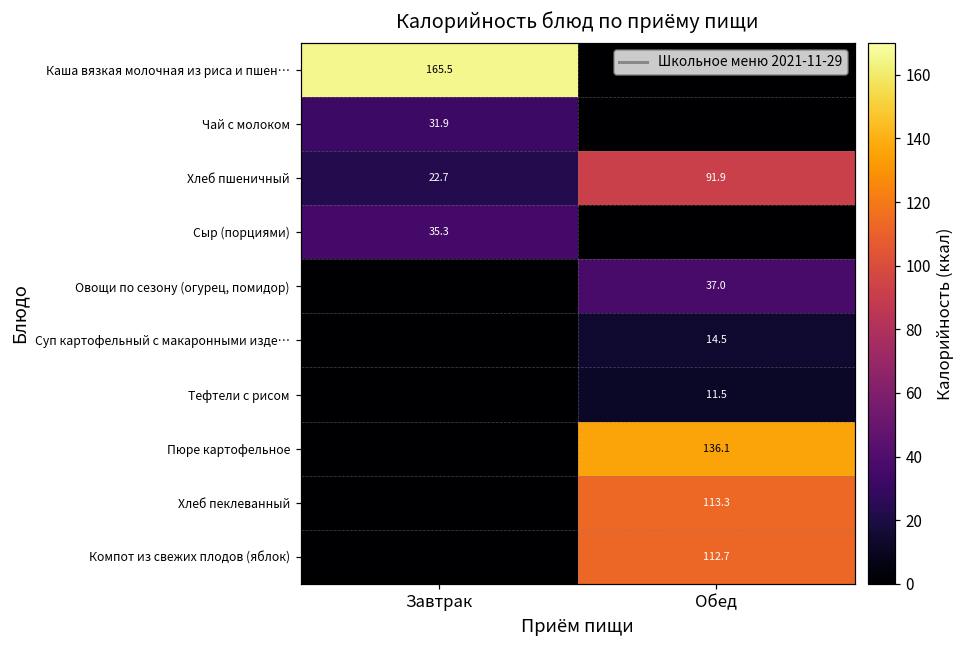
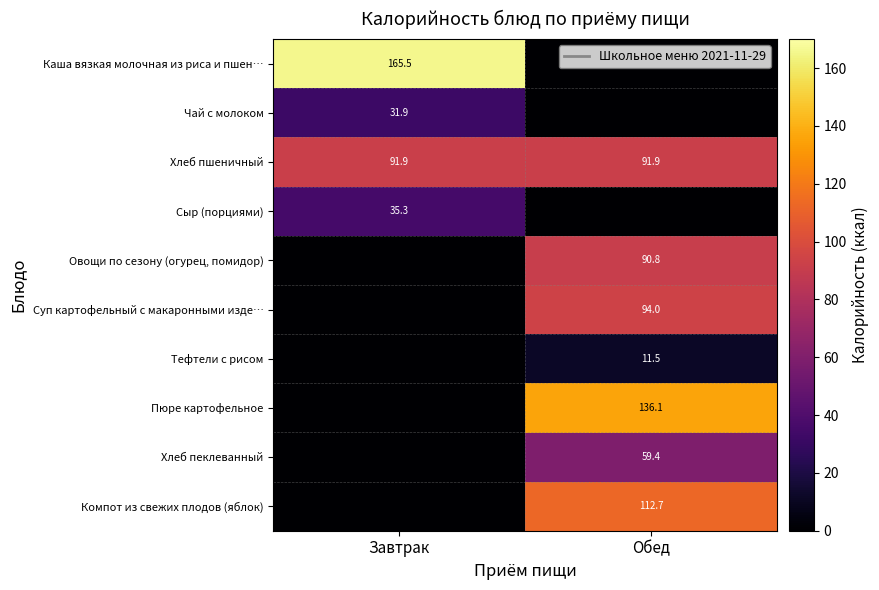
  {
    "Каша вязкая молочная из риса и пшен…": {
      "Завтрак": 165.5
    },
    "Чай с молоком": {
      "Завтрак": 31.9
    },
    "Хлеб пшеничный": {
-     "Завтрак": 22.7,
+     "Завтрак": 91.9,
      "Обед": 91.9
    },
    "Сыр (порциями)": {
      "Завтрак": 35.3
    },
    "Овощи по сезону (огурец, помидор)": {
-     "Обед": 37.0
+     "Обед": 90.8
    },
    "Суп картофельный с макаронными изде…": {
-     "Обед": 14.5
+     "Обед": 94.0
    },
    "Тефтели с рисом": {
      "Обед": 11.5
    },
    "Пюре картофельное": {
      "Обед": 136.1
    },
    "Хлеб пеклеванный": {
-     "Обед": 113.3
+     "Обед": 59.4
    },
    "Компот из свежих плодов (яблок)": {
      "Обед": 112.7
    }
  }
